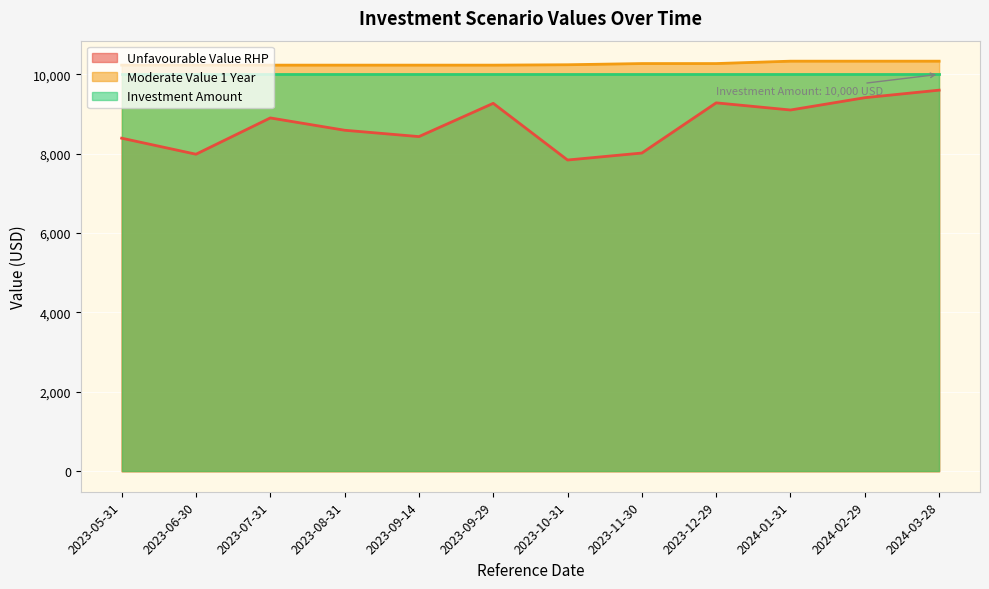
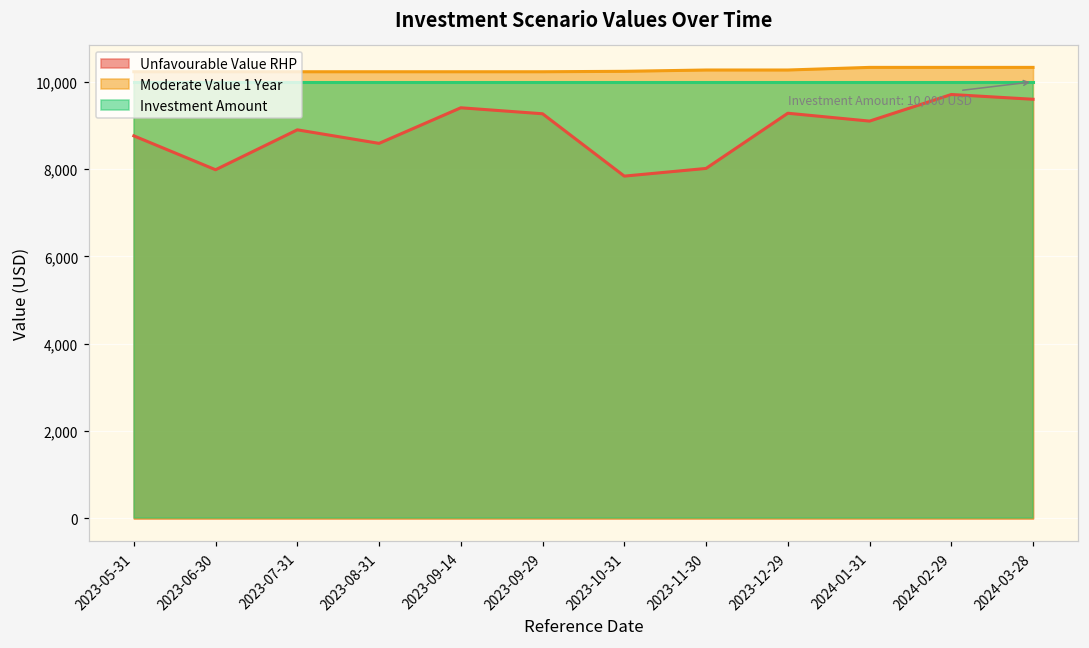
  {
    "Unfavourable Value RHP": {
-     "2023-05-31": "8,400",
+     "2023-05-31": "8,800",
      "2023-06-30": "8,000",
      "2023-07-31": "8,900",
      "2023-08-31": "8,600",
-     "2023-09-14": "8,400",
+     "2023-09-14": "9,400",
      "2023-09-29": "9,300",
      "2023-10-31": "7,800",
      "2023-11-30": "8,000",
      "2023-12-29": "9,300",
      "2024-01-31": "9,100",
-     "2024-02-29": "9,400",
+     "2024-02-29": "9,700",
      "2024-03-28": "9,600"
    },
    "Moderate Value 1 Year": {
      "2023-08-31": "10,200",
      "2023-09-14": "10,200",
      "2023-09-29": "10,200",
      "2023-10-31": "10,200",
      "2023-11-30": "10,300",
      "2023-12-29": "10,300",
      "2024-01-31": "10,300",
      "2024-02-29": "10,300",
      "2024-03-28": "10,300"
    },
    "Investment Amount": {
      "2023-08-31": "10,000",
      "2023-09-14": "10,000",
      "2023-09-29": "10,000",
      "2023-10-31": "10,000",
      "2023-11-30": "10,000",
      "2024-03-28": "10,000"
    }
  }
